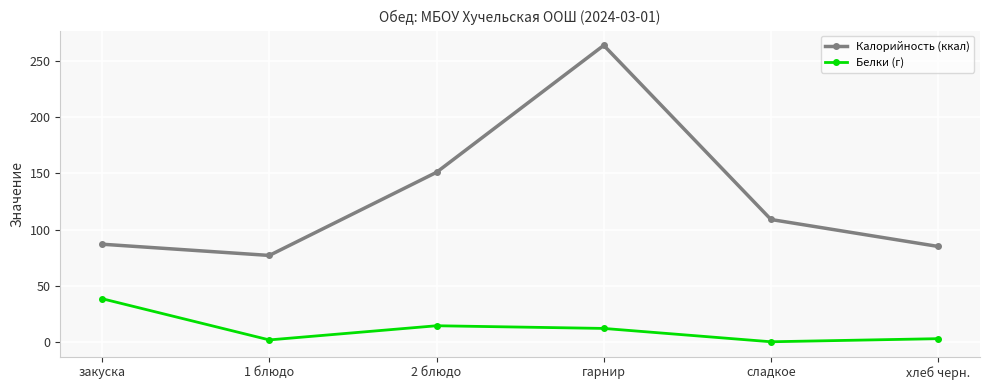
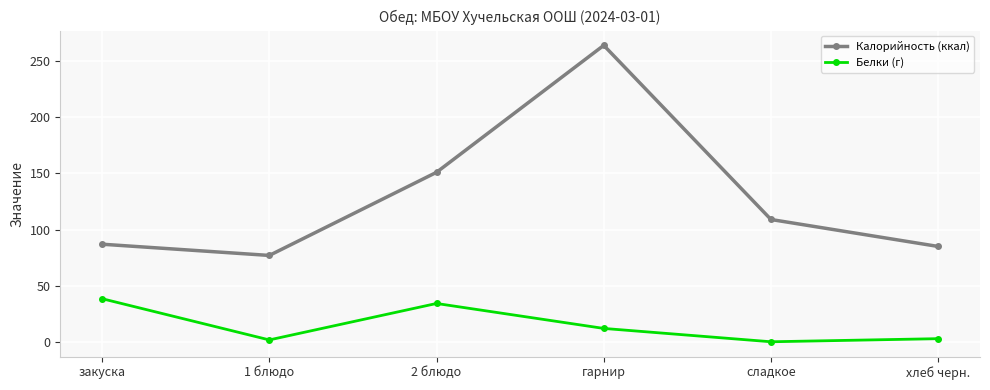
  {
    "Калорийность (ккал)": {
      "закуска": 87,
      "1 блюдо": 77,
      "2 блюдо": 151,
      "гарнир": 264,
      "сладкое": 109,
      "хлеб черн.": 85
    },
    "Белки (г)": {
      "закуска": 39,
      "1 блюдо": 2,
-     "2 блюдо": 14,
+     "2 блюдо": 34,
      "гарнир": 12,
      "сладкое": 0,
      "хлеб черн.": 3
    }
  }
